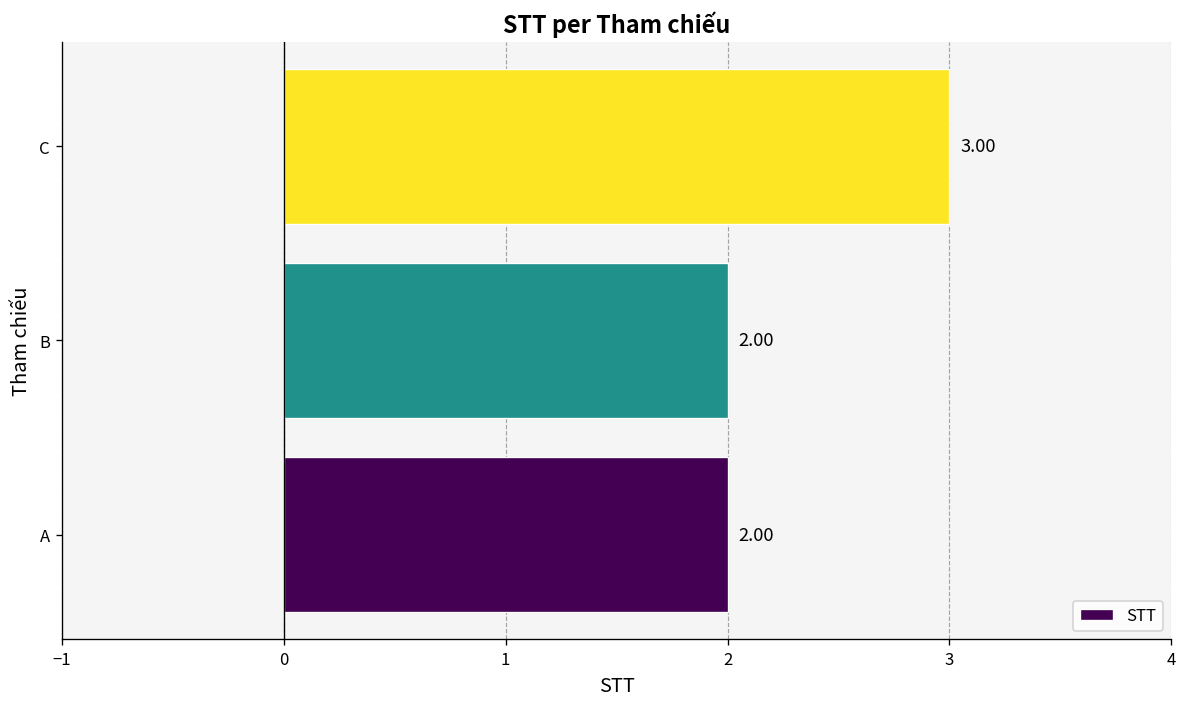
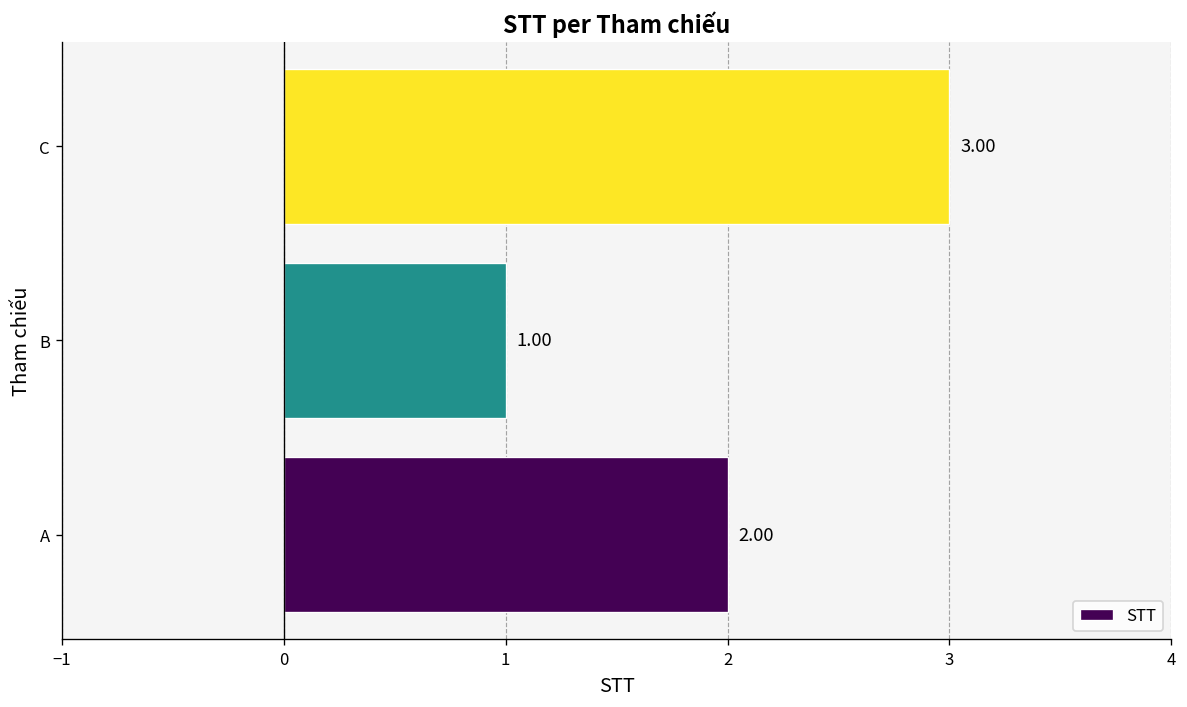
  {
    "C": 3.00,
-   "B": 2.00,
+   "B": 1.00,
    "A": 2.00
  }
